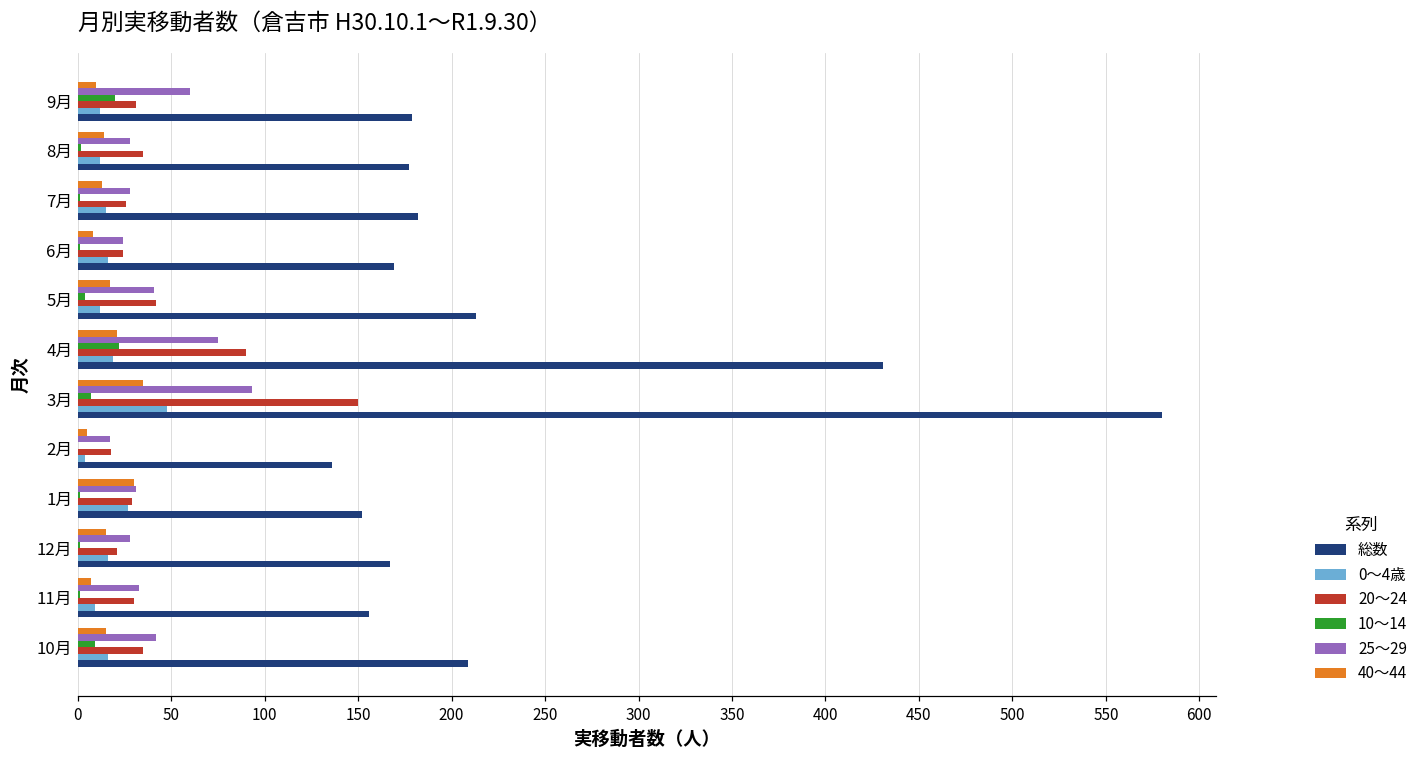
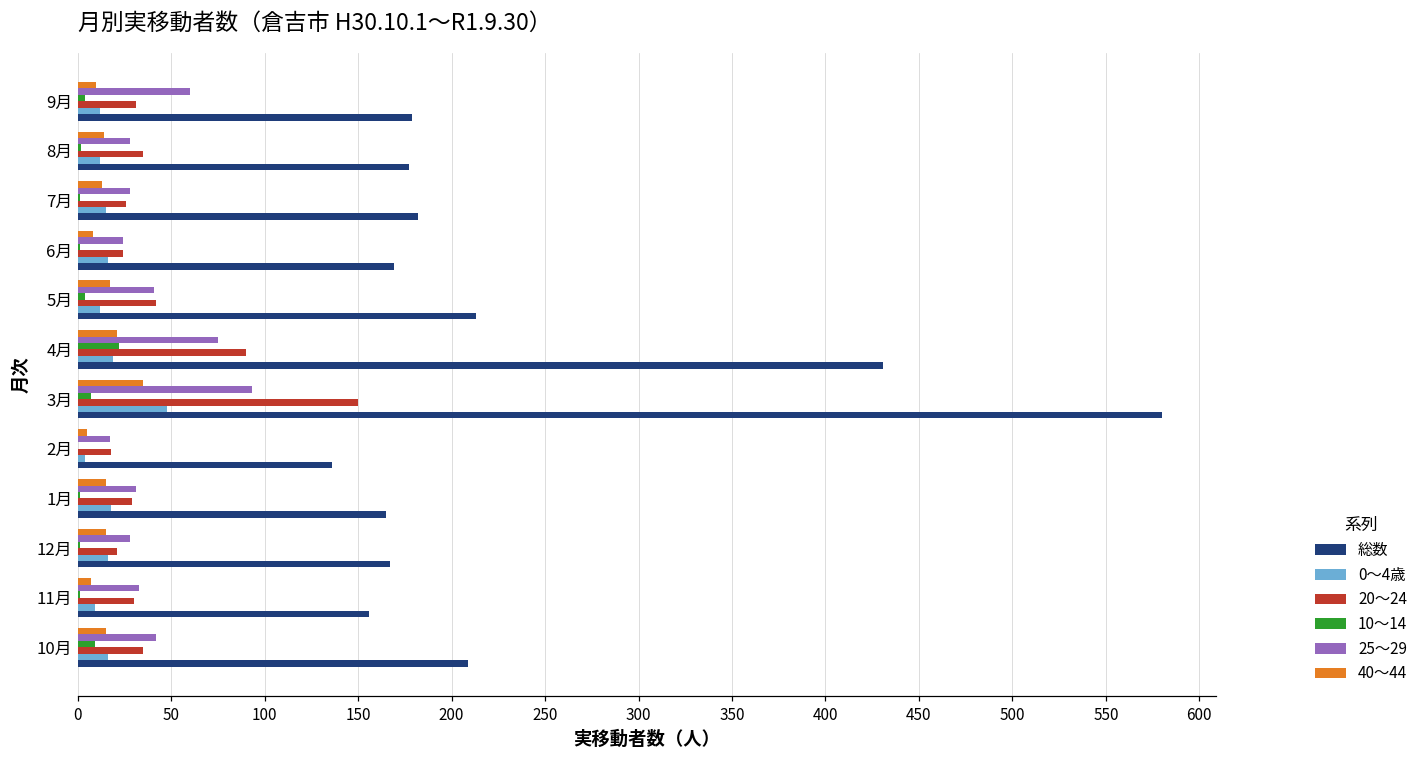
  {
    "総数": {
      "9月": 179,
      "8月": 177,
      "7月": 182,
      "6月": 169,
      "5月": 213,
      "4月": 431,
      "3月": 580,
      "2月": 136,
-     "1月": 152,
+     "1月": 165,
      "12月": 167,
      "11月": 156,
      "10月": 209
    },
    "0～4歳": {
      "9月": 12,
      "8月": 12,
      "7月": 15,
      "6月": 16,
      "5月": 12,
      "4月": 19,
      "3月": 48,
      "2月": 4,
-     "1月": 27,
+     "1月": 18,
      "12月": 16,
      "11月": 9,
      "10月": 16
    },
    "20～24": {
      "9月": 31,
      "8月": 35,
      "7月": 26,
      "6月": 24,
      "5月": 42,
      "4月": 90,
      "3月": 150,
      "2月": 18,
      "1月": 29,
      "12月": 21,
      "11月": 30,
      "10月": 35
    },
    "10～14": {
-     "9月": 20,
+     "9月": 4,
      "8月": 2,
      "5月": 4,
      "4月": 22,
      "3月": 7,
      "2月": 0,
      "10月": 9
    },
    "25～29": {
      "9月": 60,
      "8月": 28,
      "7月": 28,
      "6月": 24,
      "5月": 41,
      "4月": 75,
      "3月": 93,
      "2月": 17,
      "1月": 31,
      "12月": 28,
      "11月": 33,
      "10月": 42
    },
    "40～44": {
      "9月": 10,
      "8月": 14,
      "7月": 13,
      "6月": 8,
      "5月": 17,
      "4月": 21,
      "3月": 35,
      "2月": 5,
-     "1月": 30,
+     "1月": 15,
      "12月": 15,
      "11月": 7,
      "10月": 15
    }
  }
